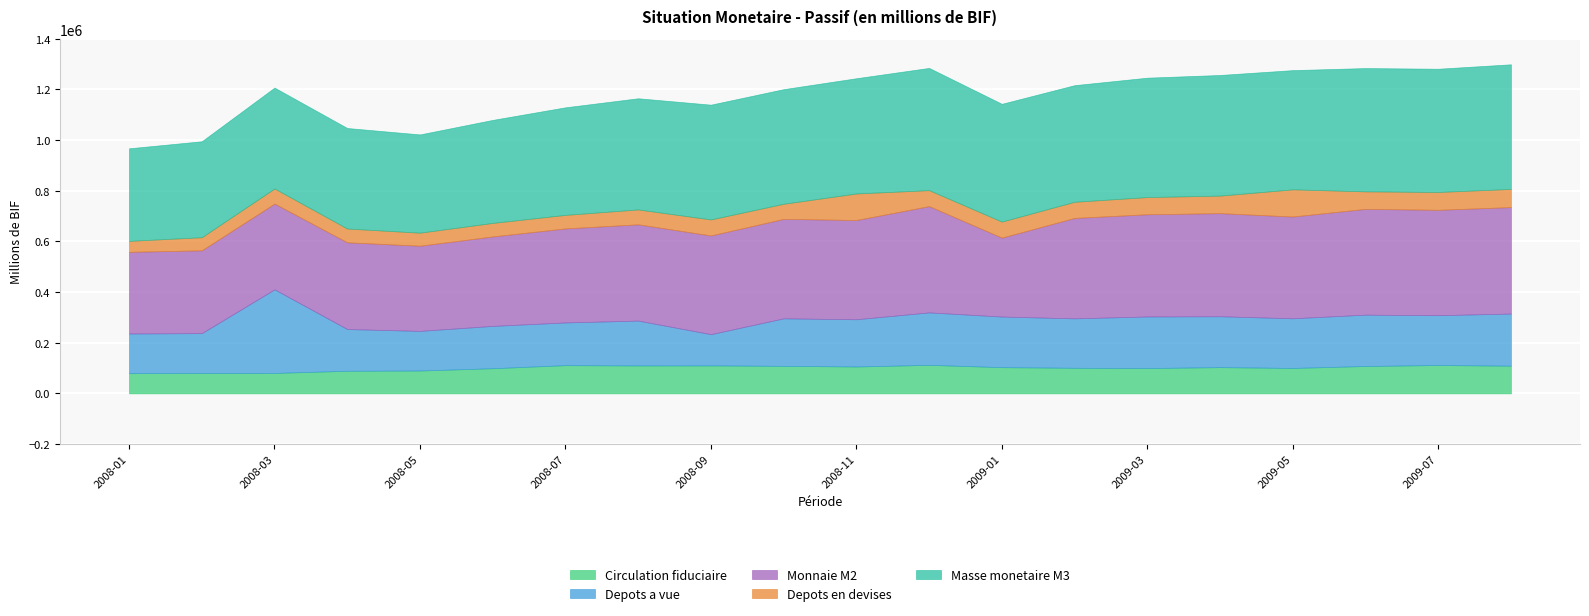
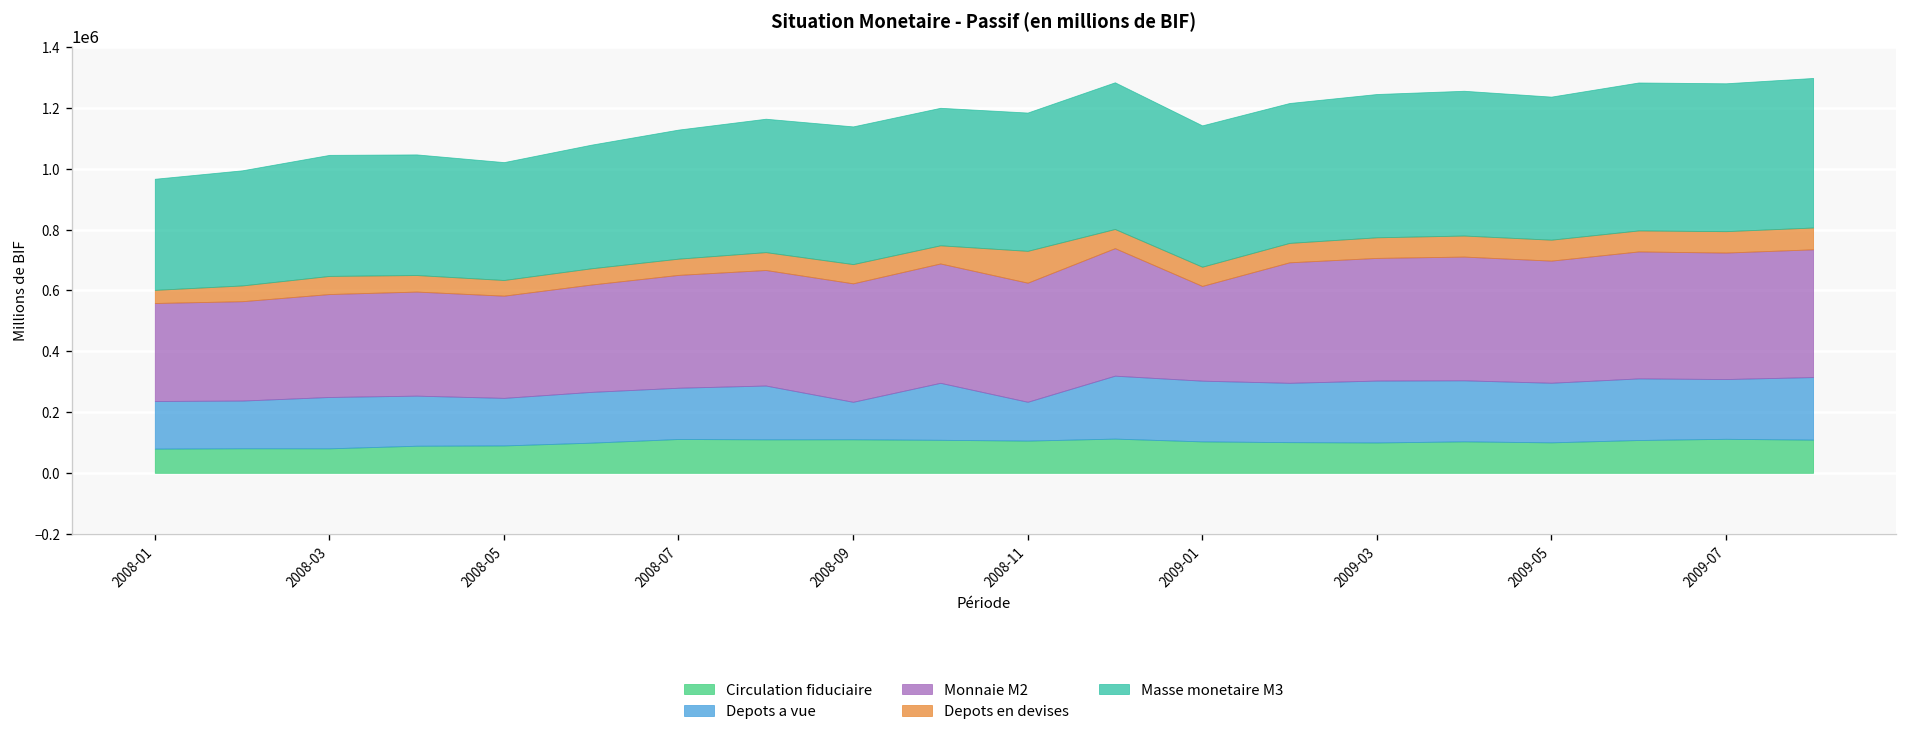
  {
    "Depots a vue": {
      "2008-01": 160000,
-     "2008-03": 330000,
+     "2008-03": 170000,
      "2008-05": 160000,
      "2008-07": 170000,
      "2008-09": 120000,
-     "2008-11": 190000,
+     "2008-11": 130000,
      "2009-01": 200000,
      "2009-03": 200000,
      "2009-05": 200000,
      "2009-07": 200000
    },
    "Monnaie M2": {
      "2008-01": 320000,
      "2008-03": 340000,
      "2008-05": 340000,
      "2008-07": 370000,
      "2008-09": 390000,
      "2008-11": 390000,
      "2009-01": 310000,
      "2009-03": 400000,
      "2009-05": 400000,
      "2009-07": 420000
    },
    "Depots en devises": {
      "2008-01": 40000,
      "2008-03": 60000,
      "2008-05": 50000,
      "2008-07": 50000,
      "2008-09": 60000,
      "2008-11": 100000,
      "2009-01": 60000,
      "2009-03": 70000,
-     "2009-05": 110000,
+     "2009-05": 70000,
      "2009-07": 70000
    }
  }
